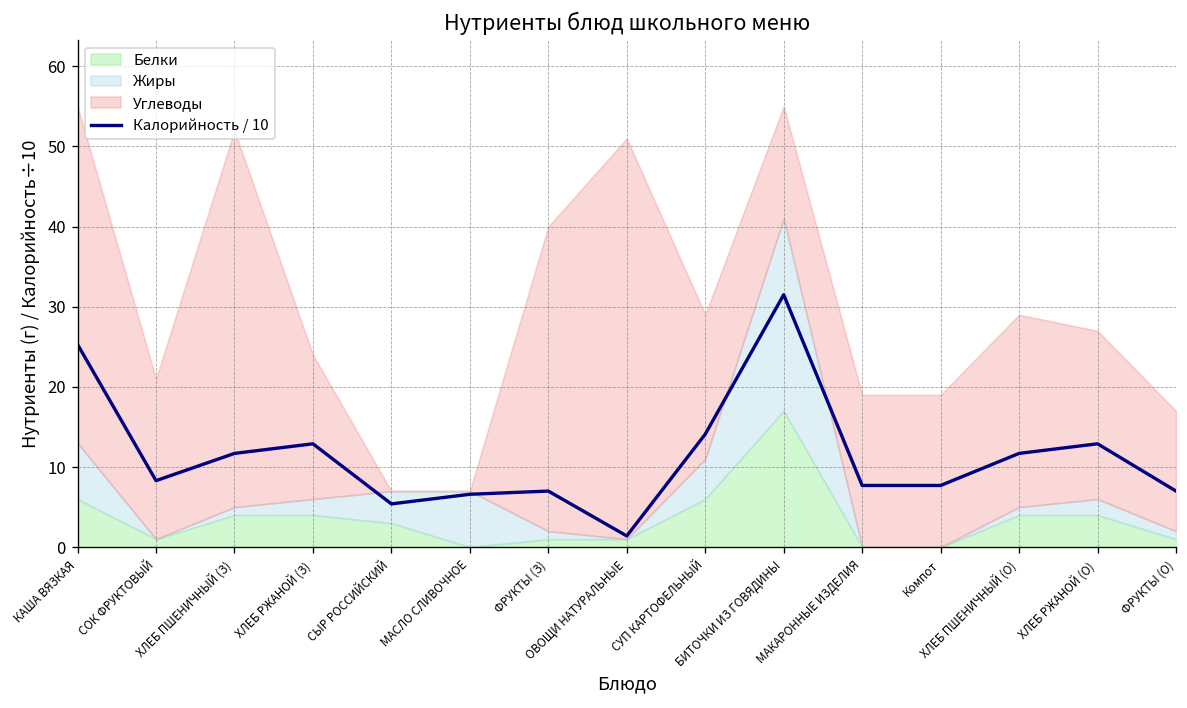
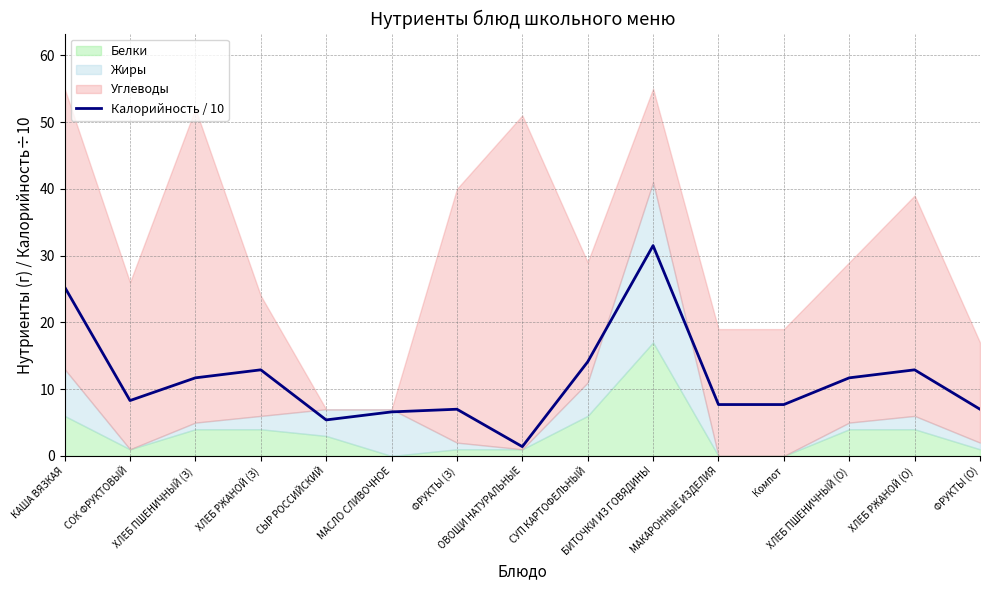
  {
    "Калорийность / 10": {
      "КАША ВЯЗКАЯ": 25,
      "СОК ФРУКТОВЫЙ": 8,
      "ХЛЕБ ПШЕНИЧНЫЙ (З)": 12,
      "ХЛЕБ РЖАНОЙ (З)": 13,
      "СЫР РОССИЙСКИЙ": 5,
      "МАСЛО СЛИВОЧНОЕ": 7,
      "ФРУКТЫ (З)": 7,
      "ОВОЩИ НАТУРАЛЬНЫЕ": 1,
      "СУП КАРТОФЕЛЬНЫЙ": 14,
      "БИТОЧКИ ИЗ ГОВЯДИНЫ": 32,
      "МАКАРОННЫЕ ИЗДЕЛИЯ": 8,
      "Компот": 8,
      "ХЛЕБ ПШЕНИЧНЫЙ (О)": 12,
      "ХЛЕБ РЖАНОЙ (О)": 13,
      "ФРУКТЫ (О)": 7
    },
    "Углеводы": {
      "КАША ВЯЗКАЯ": 42,
-     "СОК ФРУКТОВЫЙ": 20,
+     "СОК ФРУКТОВЫЙ": 25,
      "ХЛЕБ РЖАНОЙ (З)": 18,
      "ФРУКТЫ (З)": 38,
      "ОВОЩИ НАТУРАЛЬНЫЕ": 50,
      "СУП КАРТОФЕЛЬНЫЙ": 18,
      "БИТОЧКИ ИЗ ГОВЯДИНЫ": 14,
      "МАКАРОННЫЕ ИЗДЕЛИЯ": 19,
      "Компот": 19,
      "ХЛЕБ ПШЕНИЧНЫЙ (О)": 24,
-     "ХЛЕБ РЖАНОЙ (О)": 21,
+     "ХЛЕБ РЖАНОЙ (О)": 33,
      "ФРУКТЫ (О)": 15
    }
  }
